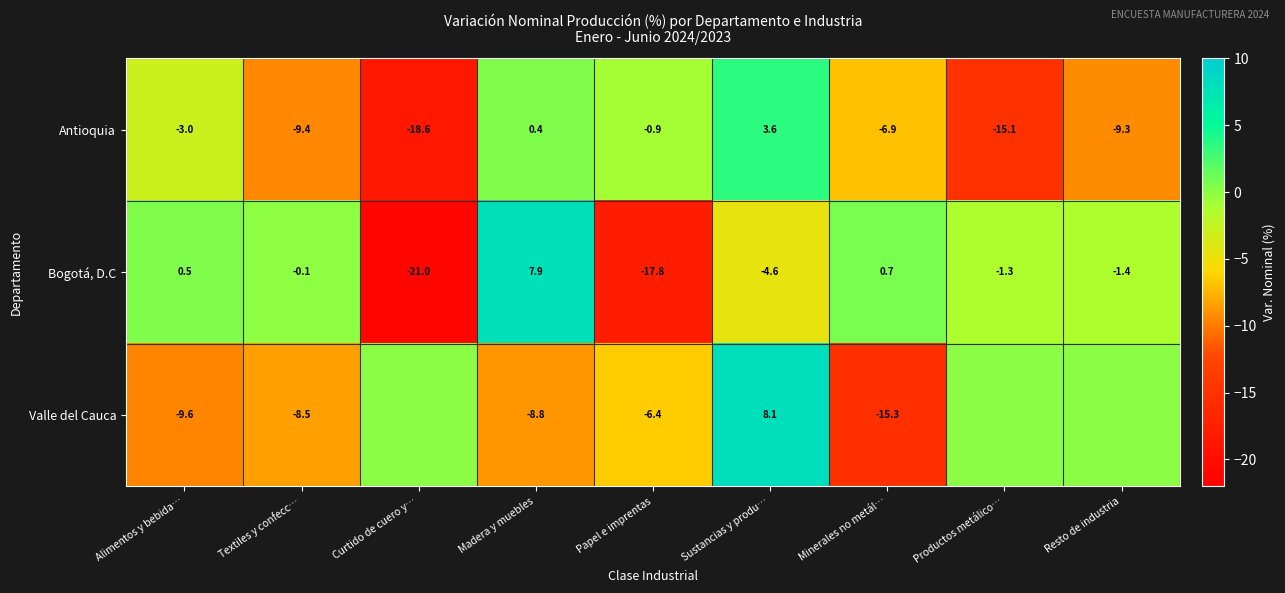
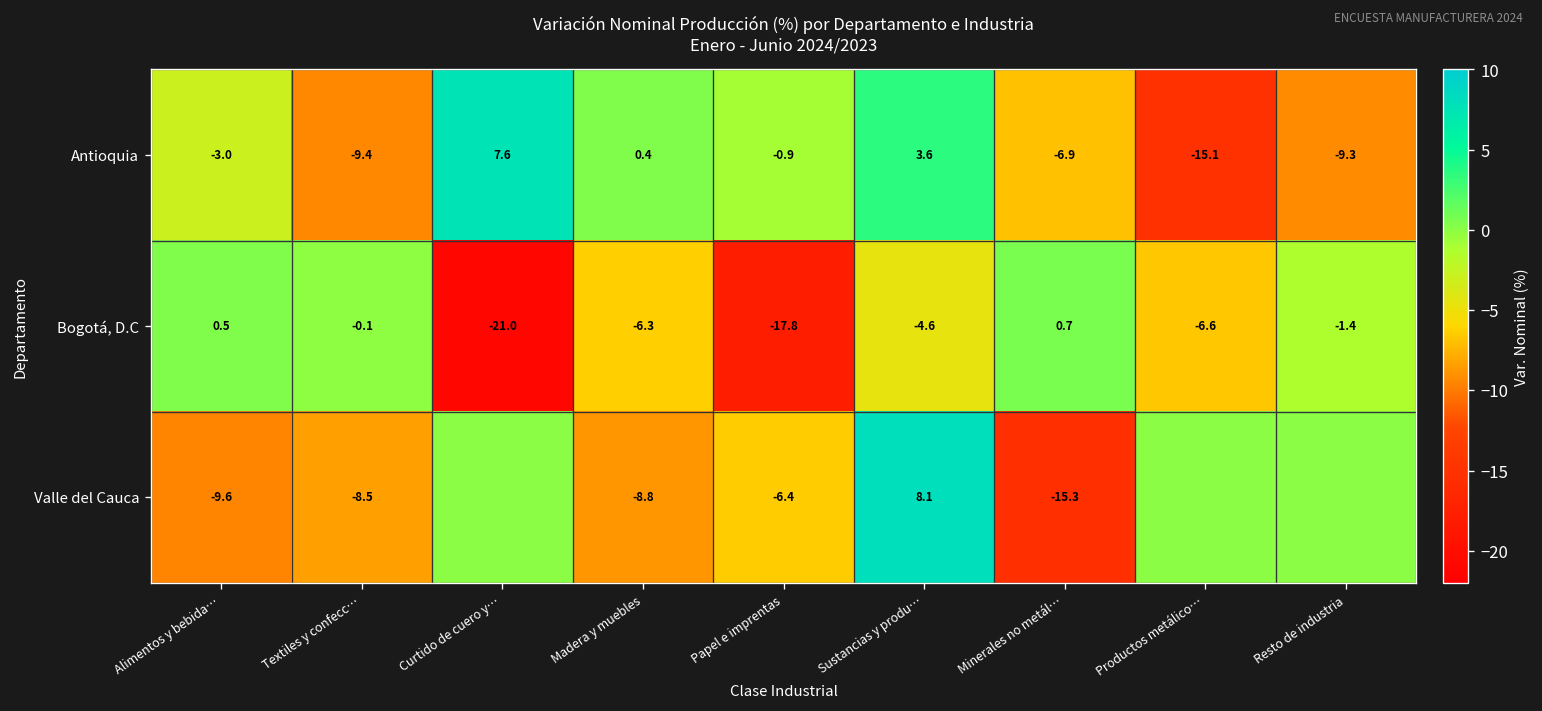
  {
    "Antioquia": {
      "Alimentos y bebida…": -3.0,
      "Textiles y confecc…": -9.4,
-     "Curtido de cuero y…": -18.6,
+     "Curtido de cuero y…": 7.6,
      "Madera y muebles": 0.4,
      "Papel e imprentas": -0.9,
      "Sustancias y produ…": 3.6,
      "Minerales no metál…": -6.9,
      "Productos metálico…": -15.1,
      "Resto de industria": -9.3
    },
    "Bogotá, D.C": {
      "Alimentos y bebida…": 0.5,
      "Textiles y confecc…": -0.1,
      "Curtido de cuero y…": -21.0,
-     "Madera y muebles": 7.9,
+     "Madera y muebles": -6.3,
      "Papel e imprentas": -17.8,
      "Sustancias y produ…": -4.6,
      "Minerales no metál…": 0.7,
-     "Productos metálico…": -1.3,
+     "Productos metálico…": -6.6,
      "Resto de industria": -1.4
    },
    "Valle del Cauca": {
      "Alimentos y bebida…": -9.6,
      "Textiles y confecc…": -8.5,
      "Madera y muebles": -8.8,
      "Papel e imprentas": -6.4,
      "Sustancias y produ…": 8.1,
      "Minerales no metál…": -15.3
    }
  }
